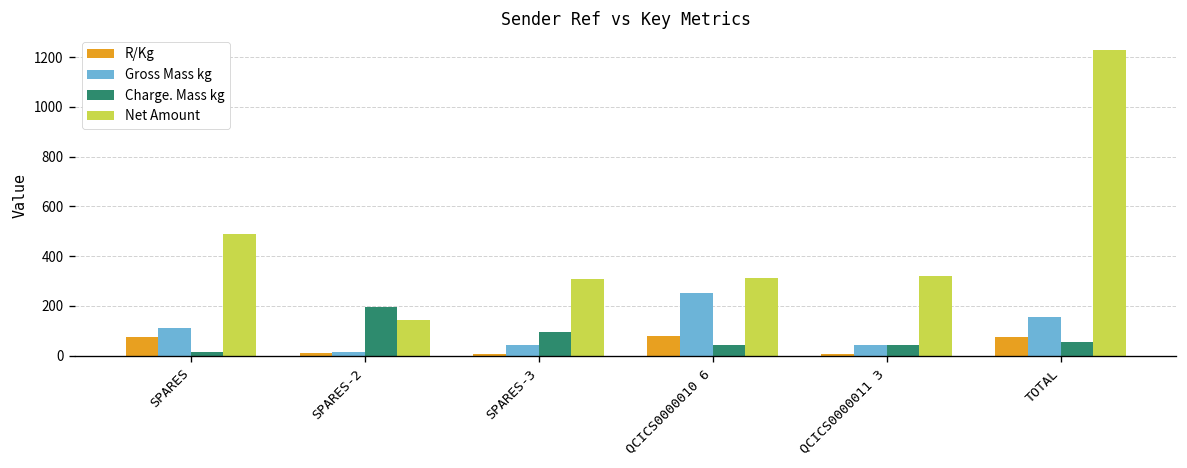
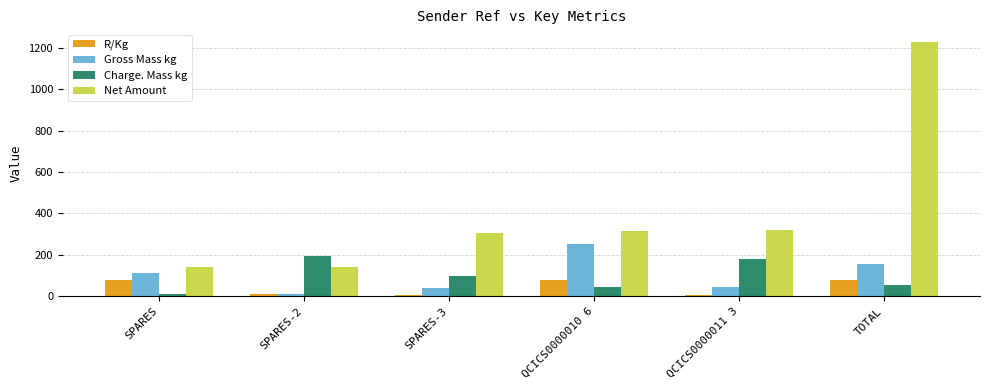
  {
    "R/Kg": {
      "SPARES": 80,
      "QCICS0000010 6": 80,
      "TOTAL": 80
    },
    "Gross Mass kg": {
      "SPARES": 110,
      "SPARES-2": 10,
      "SPARES-3": 40,
      "QCICS0000010 6": 250,
      "QCICS0000011 3": 40,
      "TOTAL": 160
    },
    "Charge. Mass kg": {
      "SPARES": 10,
      "SPARES-2": 190,
      "SPARES-3": 100,
      "QCICS0000010 6": 40,
-     "QCICS0000011 3": 40,
+     "QCICS0000011 3": 180,
      "TOTAL": 60
    },
    "Net Amount": {
-     "SPARES": 490,
+     "SPARES": 140,
      "SPARES-2": 140,
      "SPARES-3": 310,
      "QCICS0000010 6": 310,
      "QCICS0000011 3": 320,
      "TOTAL": 1230
    }
  }
